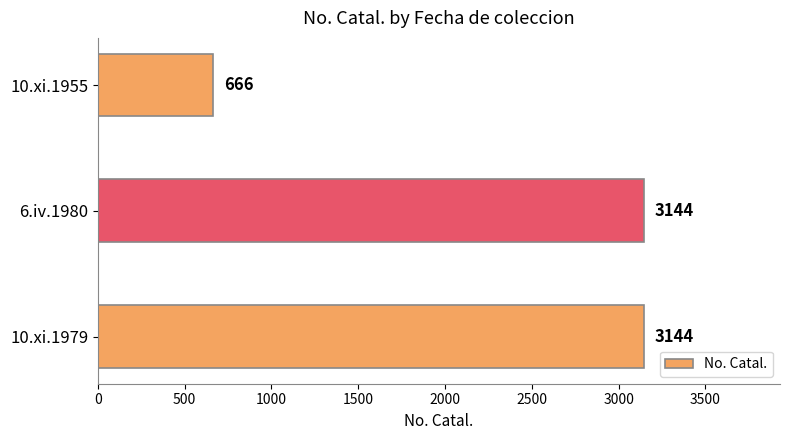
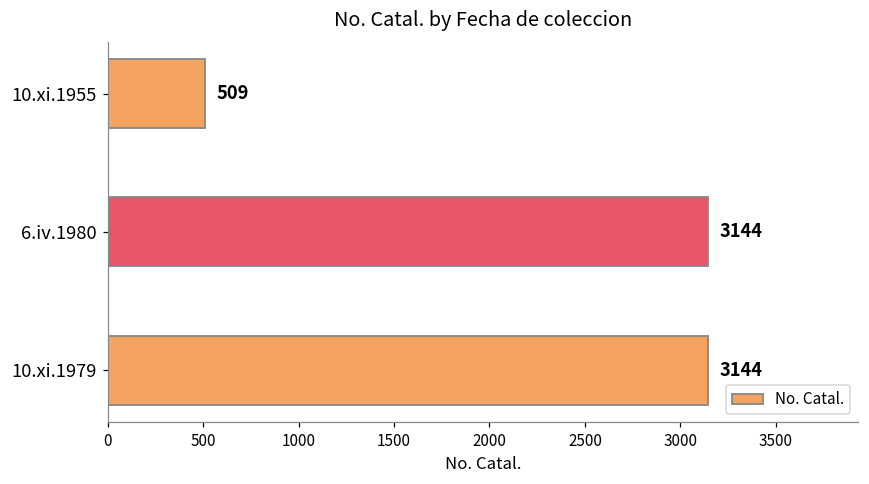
  {
-   "10.xi.1955": 666,
+   "10.xi.1955": 509,
    "6.iv.1980": 3144,
    "10.xi.1979": 3144
  }
